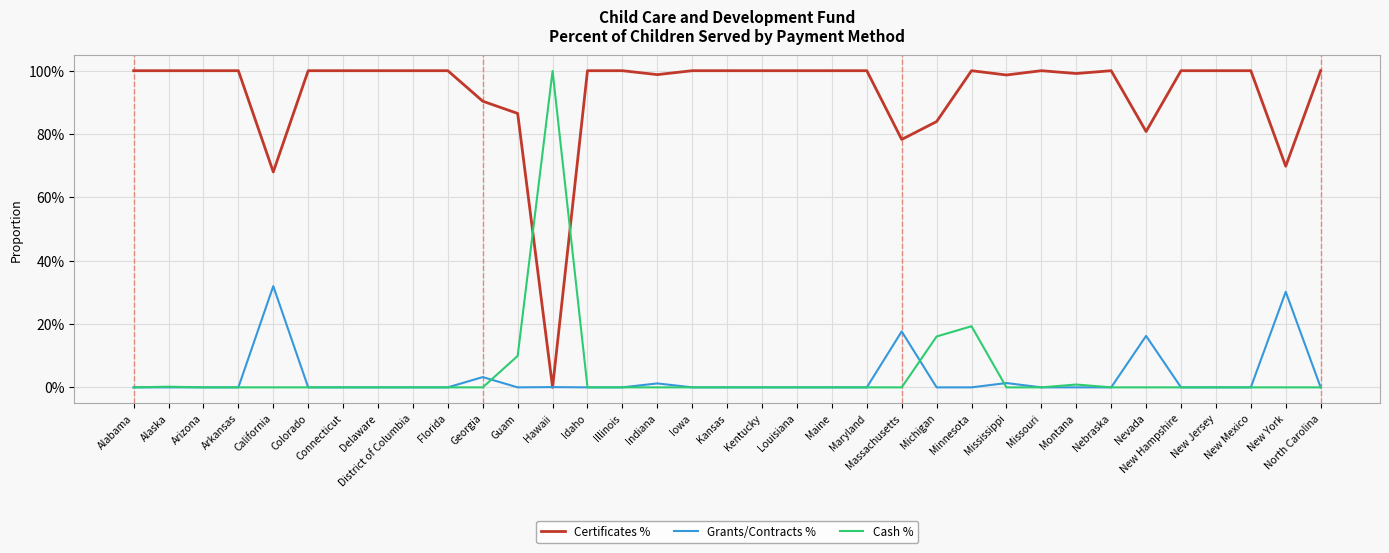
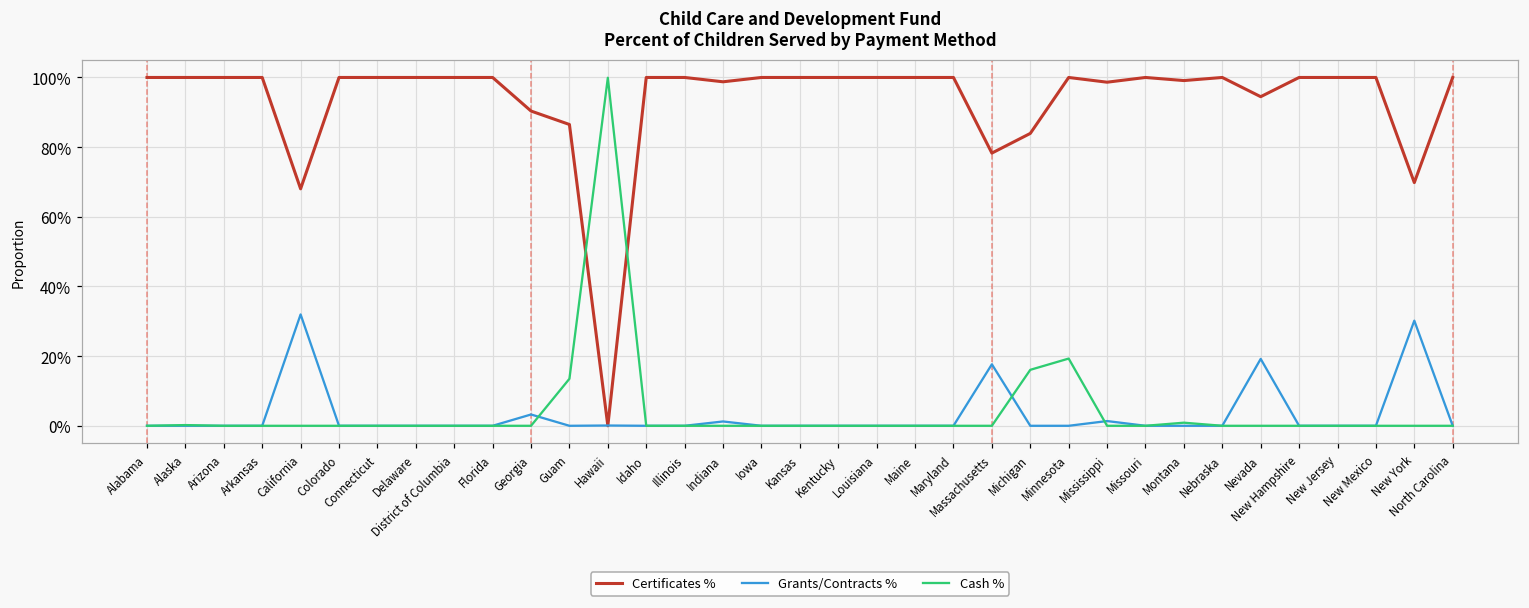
  {
    "Certificates %": {
      "Alabama": "100%",
      "Alaska": "100%",
      "Arizona": "100%",
      "Arkansas": "100%",
      "California": "68%",
      "Colorado": "100%",
      "Connecticut": "100%",
      "Delaware": "100%",
      "District of Columbia": "100%",
      "Florida": "100%",
      "Georgia": "90%",
      "Guam": "87%",
      "Idaho": "100%",
      "Illinois": "100%",
      "Indiana": "99%",
      "Iowa": "100%",
      "Kansas": "100%",
      "Kentucky": "100%",
      "Louisiana": "100%",
      "Maine": "100%",
      "Maryland": "100%",
      "Massachusetts": "78%",
      "Michigan": "84%",
      "Minnesota": "100%",
      "Mississippi": "99%",
      "Missouri": "100%",
      "Montana": "99%",
      "Nebraska": "100%",
-     "Nevada": "81%",
+     "Nevada": "94%",
      "New Hampshire": "100%",
      "New Jersey": "100%",
      "New Mexico": "100%",
      "New York": "70%",
      "North Carolina": "100%"
    },
    "Grants/Contracts %": {
      "California": "32%",
      "Georgia": "3%",
      "Guam": "0%",
      "Indiana": "1%",
      "Massachusetts": "18%",
      "Michigan": "0%",
      "Minnesota": "0%",
      "Mississippi": "1%",
      "Montana": "0%",
-     "Nevada": "16%",
+     "Nevada": "19%",
      "New York": "30%"
    },
    "Cash %": {
      "California": "0%",
      "Georgia": "0%",
-     "Guam": "10%",
+     "Guam": "13%",
      "Hawaii": "100%",
      "Indiana": "0%",
      "Massachusetts": "0%",
      "Michigan": "16%",
      "Minnesota": "19%",
      "Mississippi": "0%",
      "Montana": "1%",
      "Nevada": "0%",
      "New York": "0%"
    }
  }
